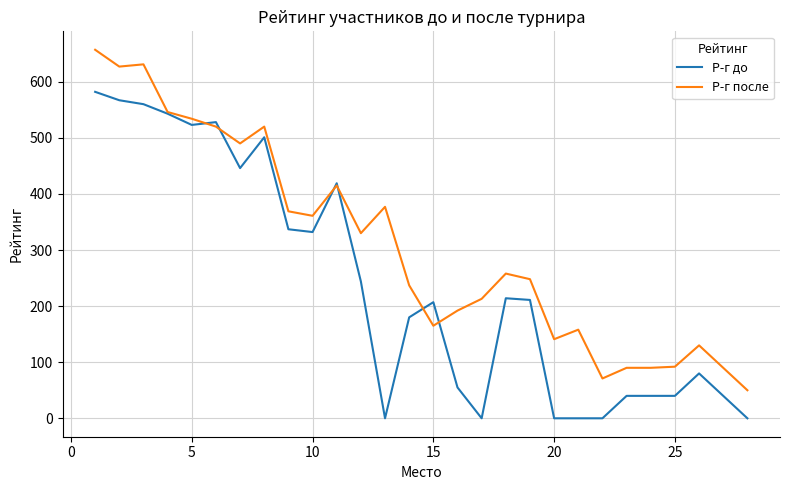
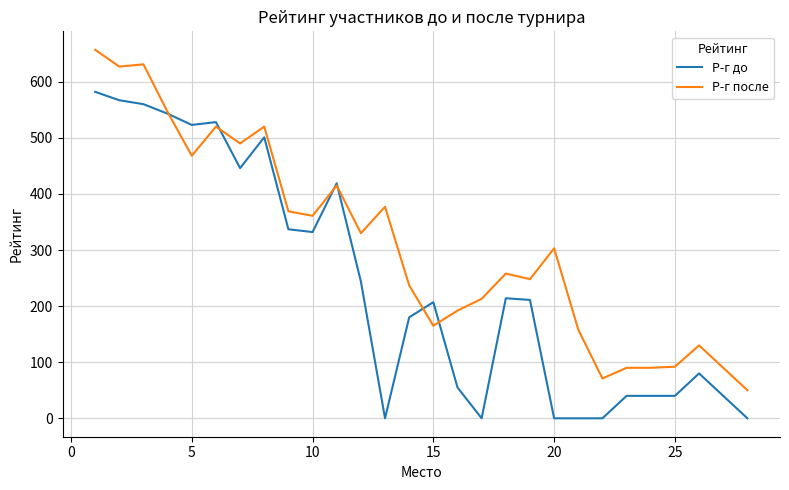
  {
    "Р-г до": {
      "5": 520,
      "10": 330,
      "15": 210,
      "20": 0,
      "25": 40
    },
    "Р-г после": {
-     "5": 530,
+     "5": 470,
      "10": 360,
      "15": 170,
-     "20": 140,
+     "20": 300,
      "25": 90
    }
  }
